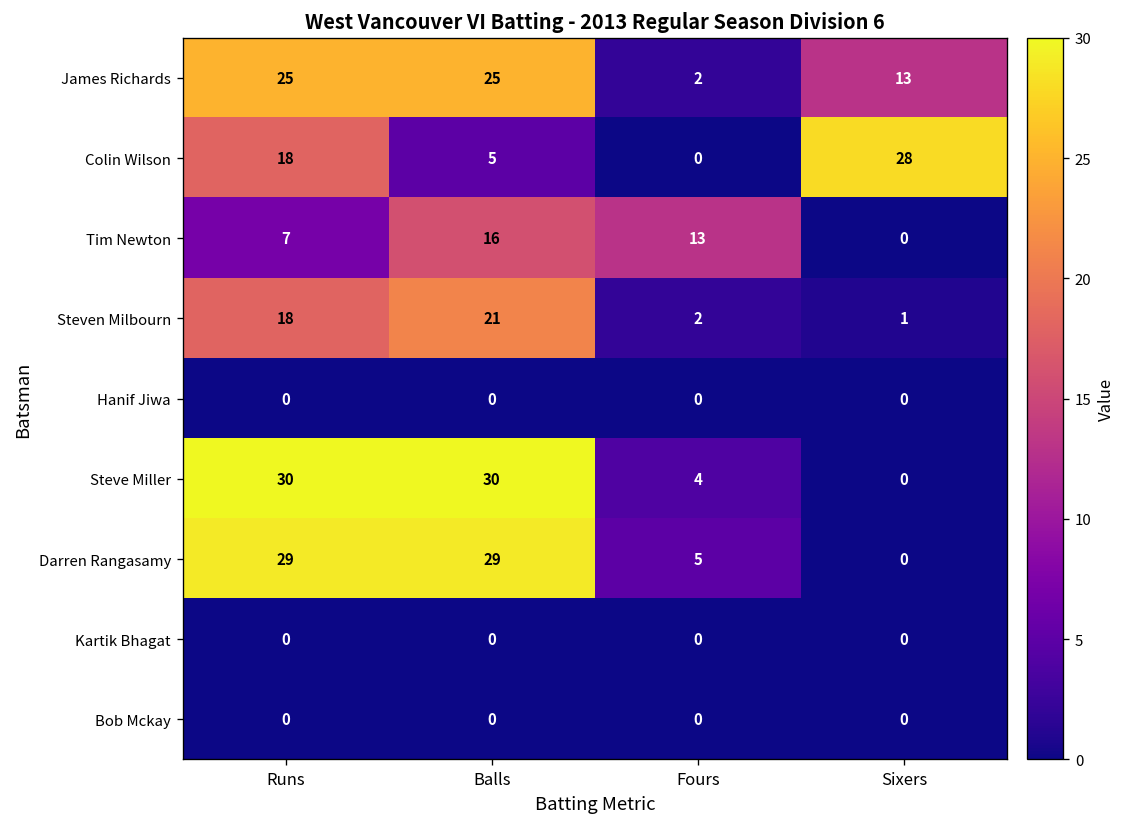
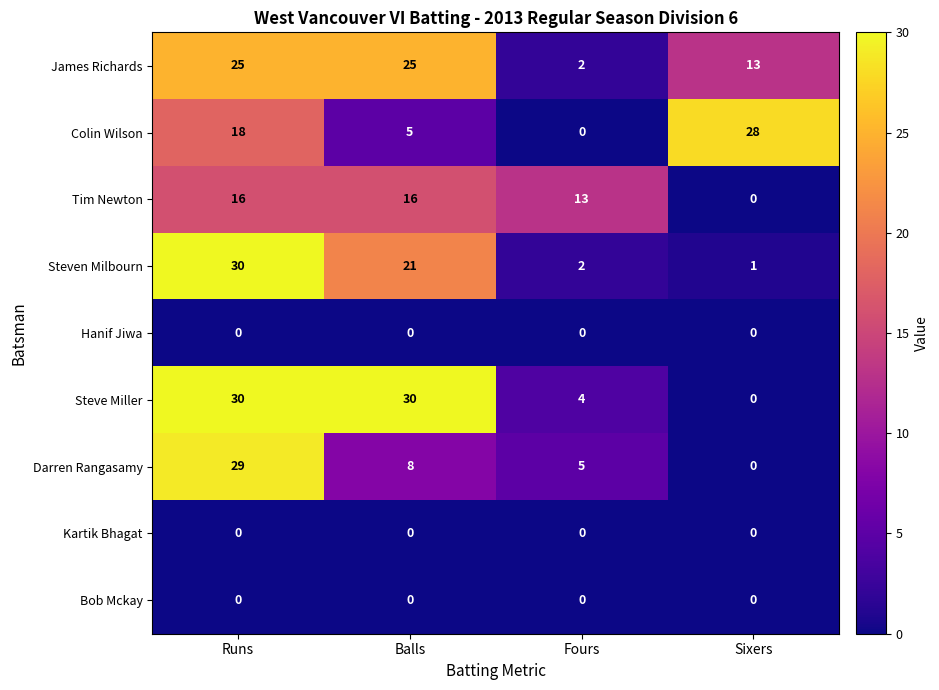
  {
    "James Richards": {
      "Runs": 25,
      "Balls": 25,
      "Fours": 2,
      "Sixers": 13
    },
    "Colin Wilson": {
      "Runs": 18,
      "Balls": 5,
      "Fours": 0,
      "Sixers": 28
    },
    "Tim Newton": {
-     "Runs": 7,
+     "Runs": 16,
      "Balls": 16,
      "Fours": 13,
      "Sixers": 0
    },
    "Steven Milbourn": {
-     "Runs": 18,
+     "Runs": 30,
      "Balls": 21,
      "Fours": 2,
      "Sixers": 1
    },
    "Hanif Jiwa": {
      "Runs": 0,
      "Balls": 0,
      "Fours": 0,
      "Sixers": 0
    },
    "Steve Miller": {
      "Runs": 30,
      "Balls": 30,
      "Fours": 4,
      "Sixers": 0
    },
    "Darren Rangasamy": {
      "Runs": 29,
-     "Balls": 29,
+     "Balls": 8,
      "Fours": 5,
      "Sixers": 0
    },
    "Kartik Bhagat": {
      "Runs": 0,
      "Balls": 0,
      "Fours": 0,
      "Sixers": 0
    },
    "Bob Mckay": {
      "Runs": 0,
      "Balls": 0,
      "Fours": 0,
      "Sixers": 0
    }
  }
